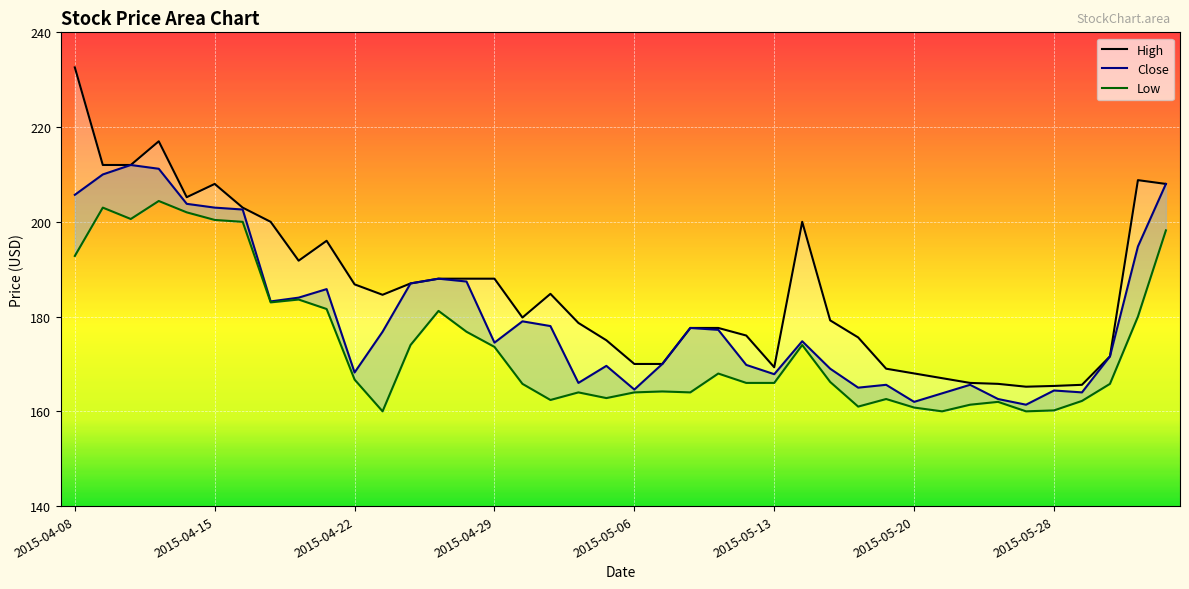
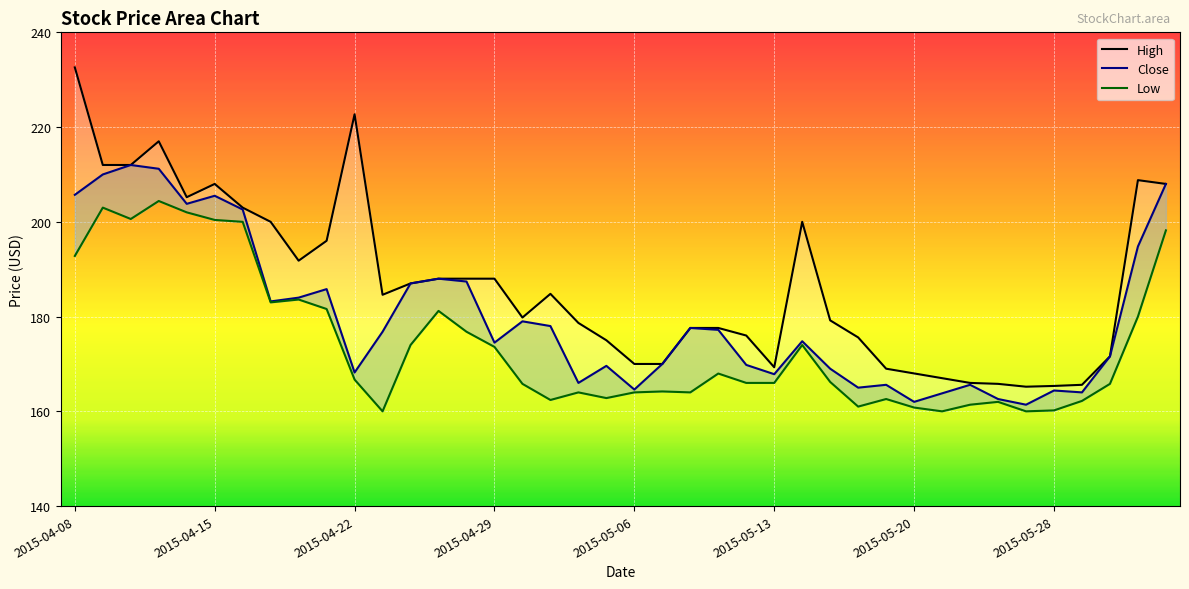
  {
    "High": {
      "2015-04-08": 233,
      "2015-04-15": 208,
-     "2015-04-22": 187,
+     "2015-04-22": 223,
      "2015-04-29": 188,
      "2015-05-06": 170,
      "2015-05-13": 169,
      "2015-05-20": 168,
      "2015-05-28": 165
    },
    "Close": {
      "2015-04-08": 206,
-     "2015-04-15": 203,
+     "2015-04-15": 206,
      "2015-04-22": 168,
      "2015-04-29": 175,
      "2015-05-06": 165,
      "2015-05-13": 168,
      "2015-05-20": 162,
      "2015-05-28": 164
    },
    "Low": {
      "2015-04-08": 193,
      "2015-04-15": 200,
      "2015-04-22": 167,
      "2015-04-29": 174,
      "2015-05-06": 164,
      "2015-05-13": 166,
      "2015-05-20": 161,
      "2015-05-28": 160
    }
  }
